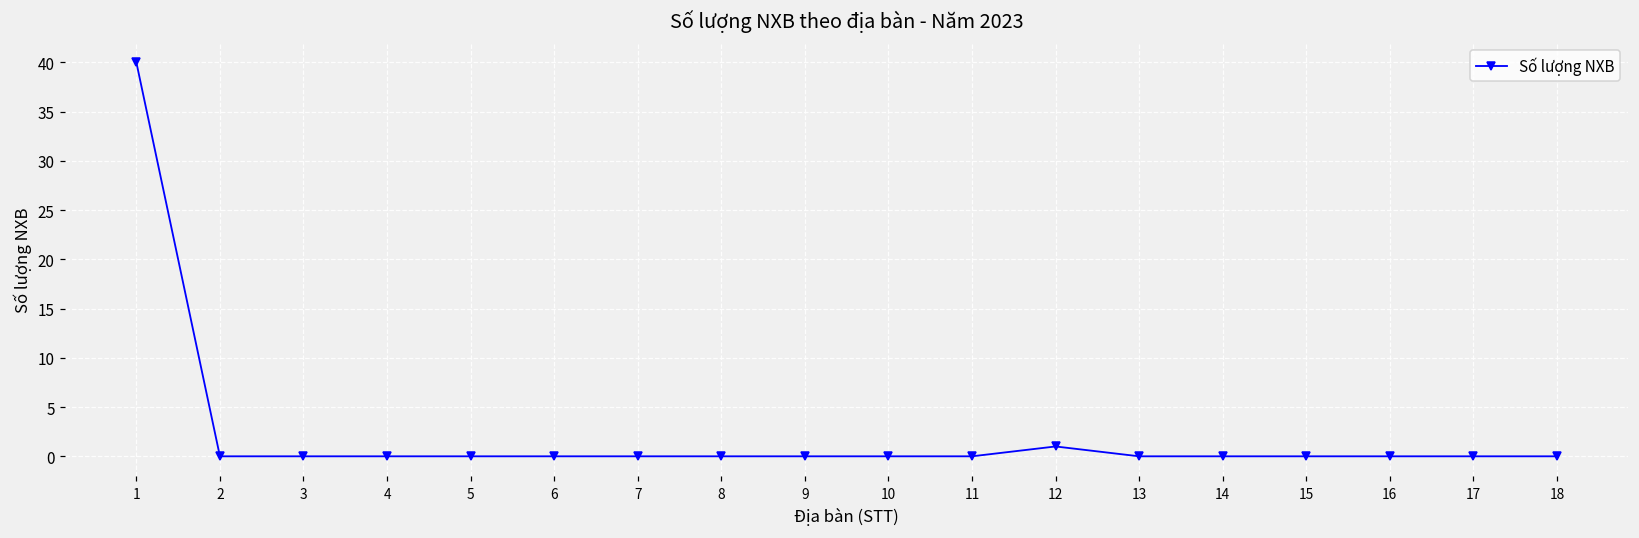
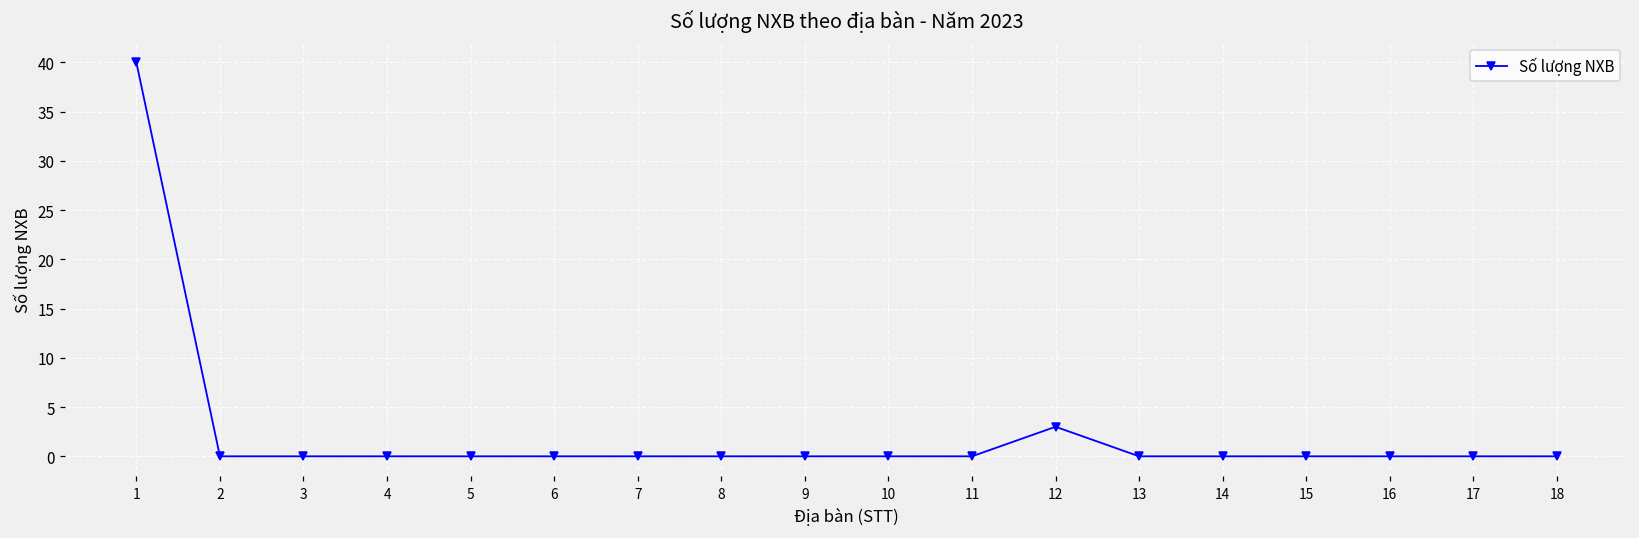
  {
    "1": 40,
    "2": 0,
    "3": 0,
    "4": 0,
    "5": 0,
    "6": 0,
    "7": 0,
    "8": 0,
    "9": 0,
    "10": 0,
    "11": 0,
-   "12": 1,
+   "12": 3,
    "13": 0,
    "14": 0,
    "15": 0,
    "16": 0,
    "17": 0,
    "18": 0
  }
